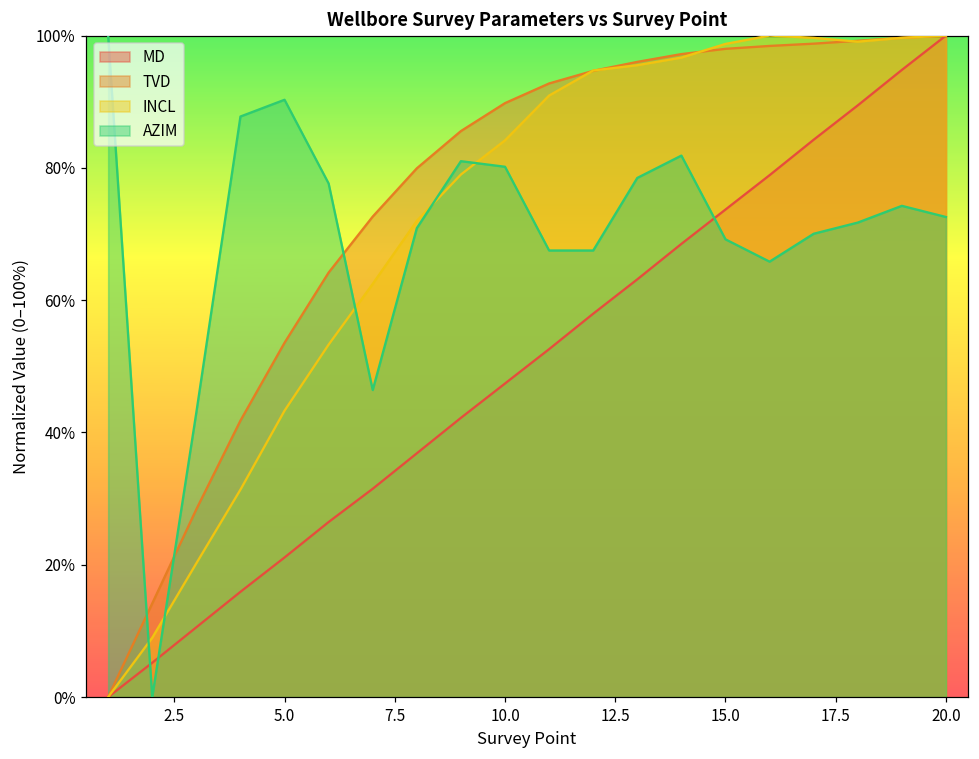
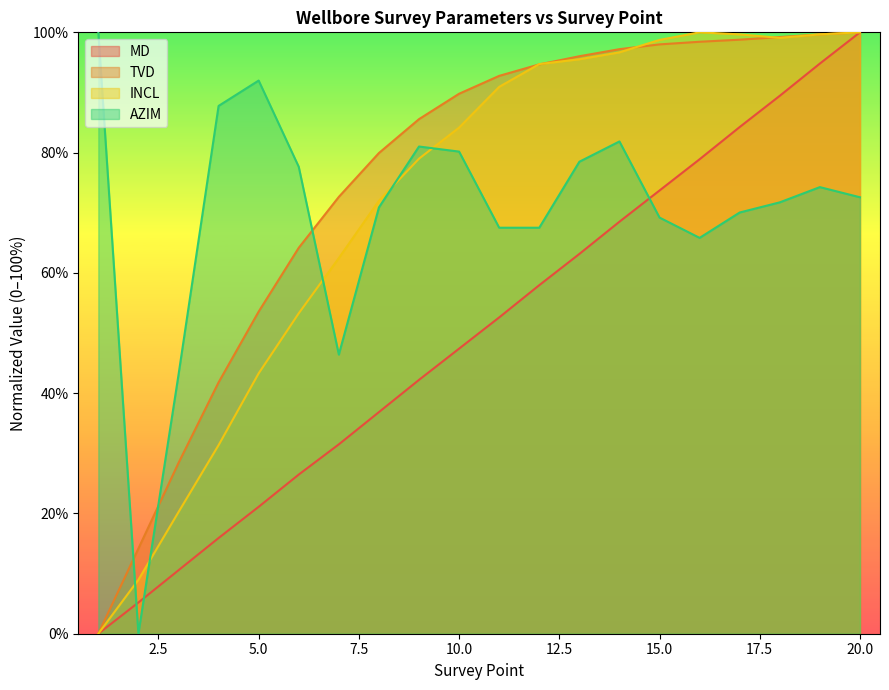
  {
    "AZIM": {
-     "5.0": "90%",
+     "5.0": "92%",
      "10.0": "80%",
      "15.0": "69%",
      "20.0": "73%"
    }
  }
